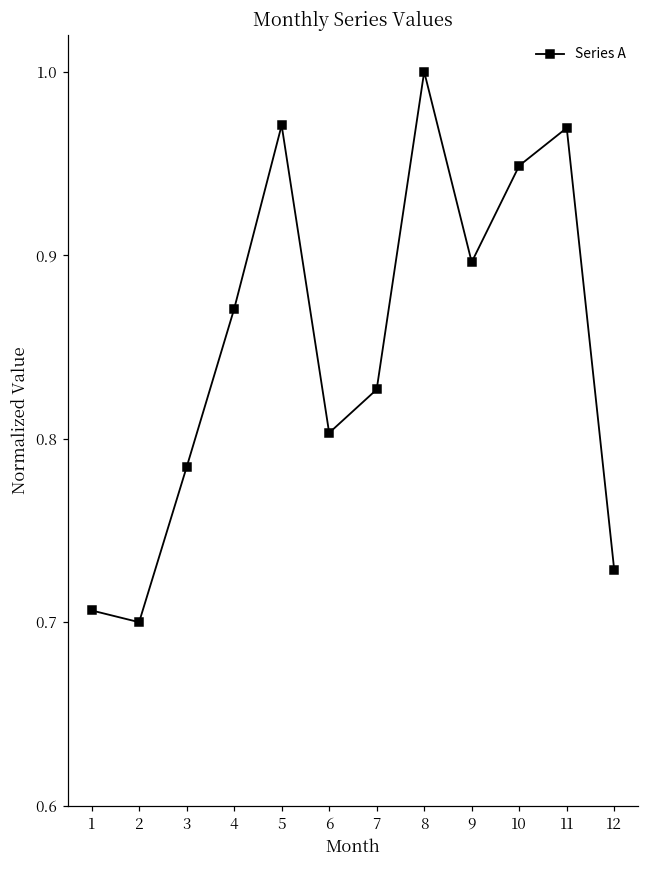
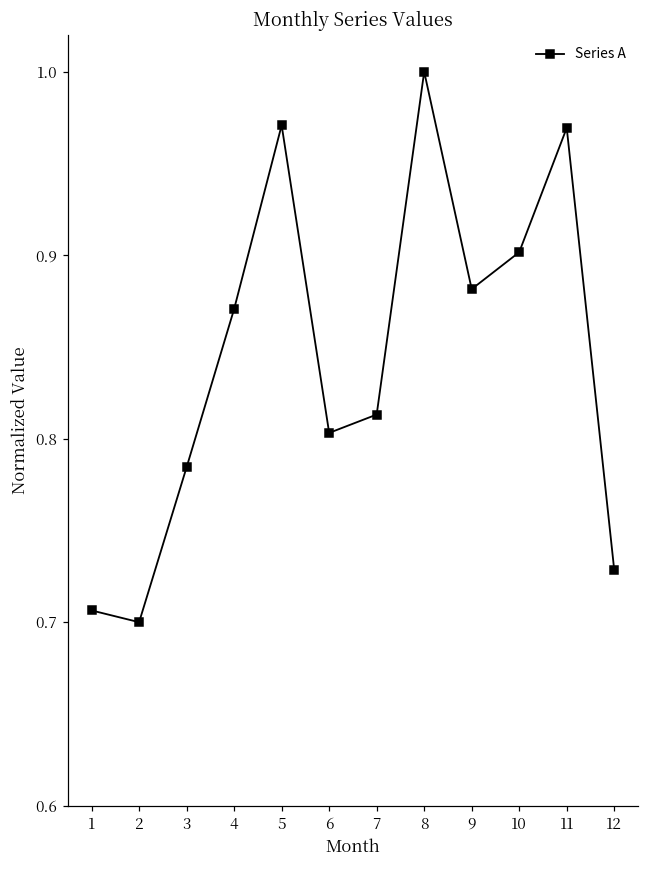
  {
    "1": 0.706,
    "2": 0.700,
    "3": 0.784,
    "4": 0.871,
    "5": 0.971,
    "6": 0.803,
-   "7": 0.827,
+   "7": 0.813,
    "8": 1.000,
-   "9": 0.896,
-   "10": 0.949,
+   "9": 0.882,
+   "10": 0.902,
    "11": 0.969,
    "12": 0.728
  }
